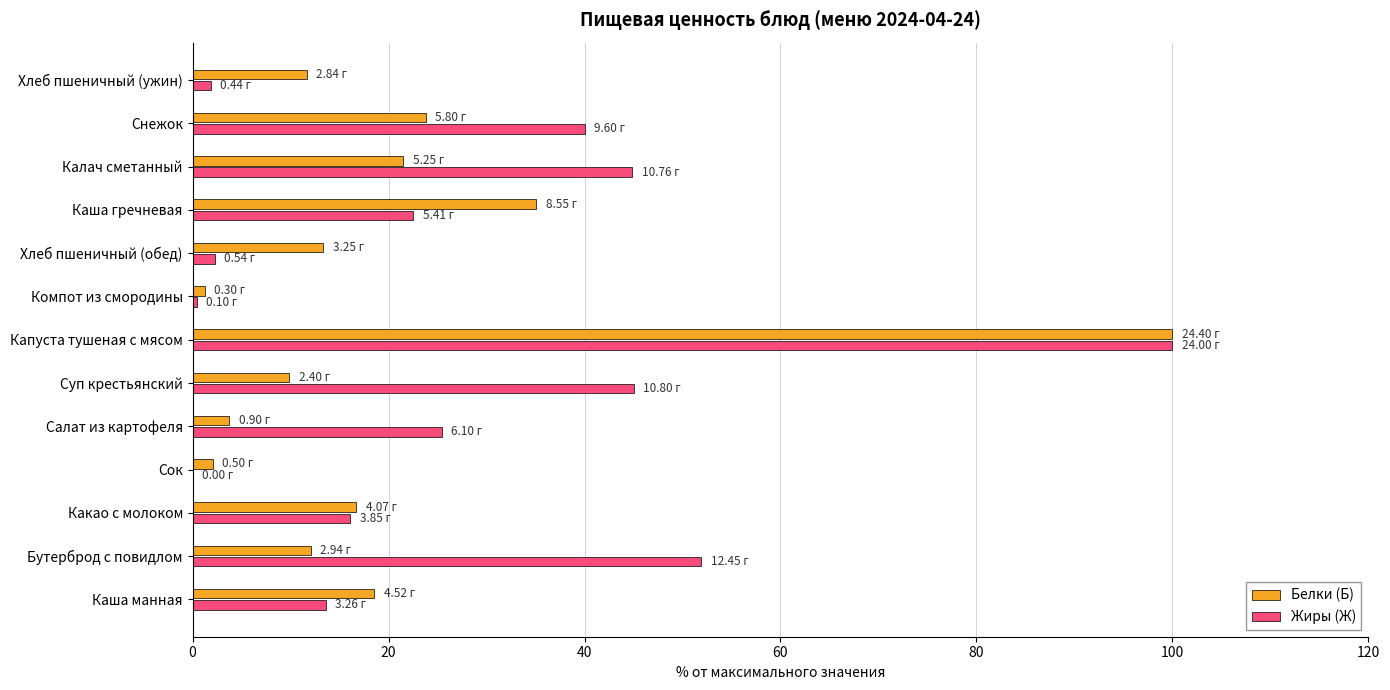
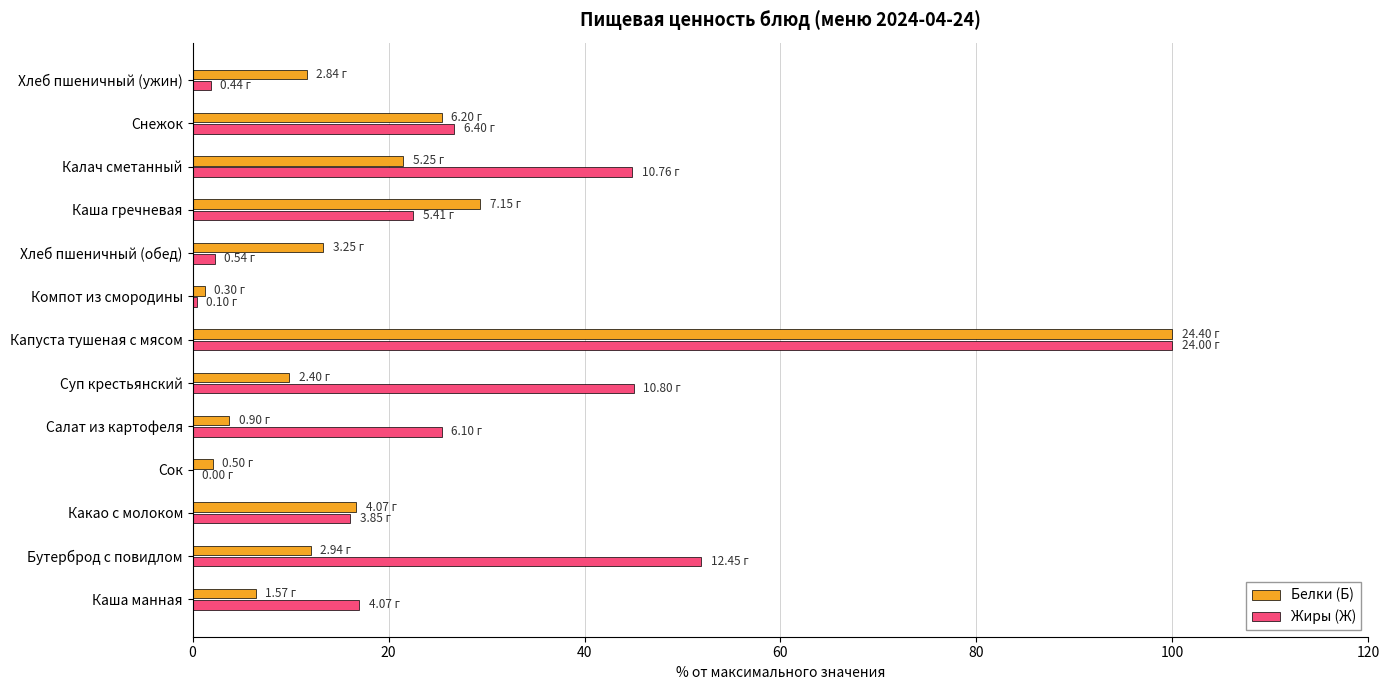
  {
    "Белки (Б)": {
-     "Снежок": 5.80,
-     "Каша гречневая": 8.55,
-     "Каша манная": 4.52
+     "Снежок": 6.20,
+     "Каша гречневая": 7.15,
+     "Каша манная": 1.57
    },
    "Жиры (Ж)": {
-     "Снежок": 9.60,
+     "Снежок": 6.40,
      "Сок": 0.00,
-     "Каша манная": 3.26
+     "Каша манная": 4.07
    }
  }
